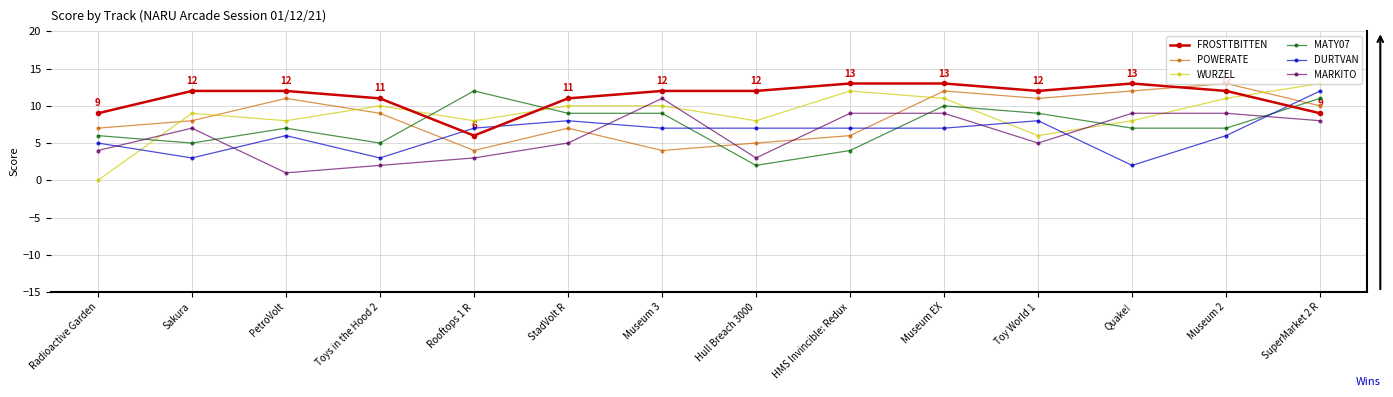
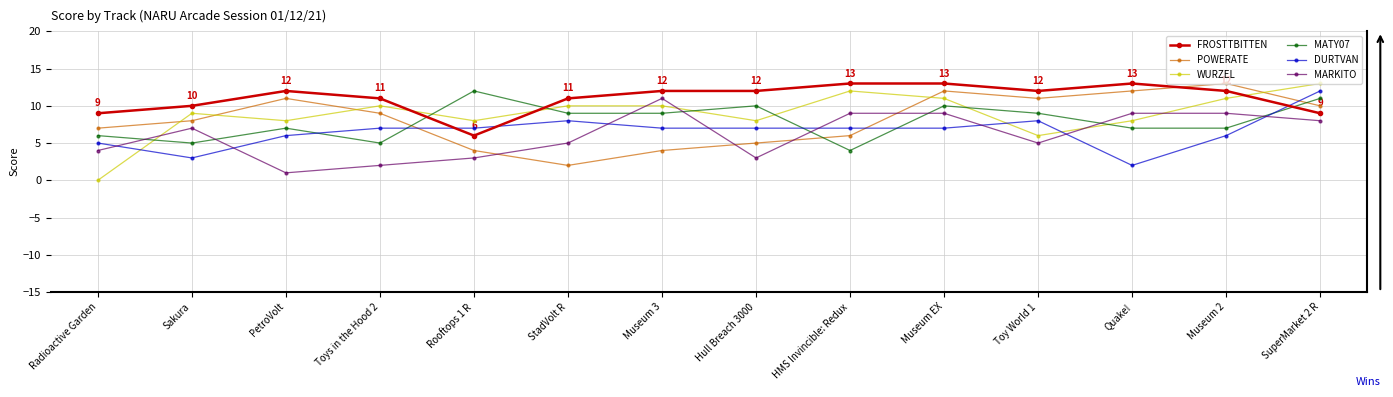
  {
    "FROSTTBITTEN": {
      "Radioactive Garden": 9,
-     "Sakura": 12,
+     "Sakura": 10,
      "PetroVolt": 12,
      "Toys in the Hood 2": 11,
      "StadVolt R": 11,
      "Museum 3": 12,
      "Hull Breach 3000": 12,
      "HMS Invincible: Redux": 13,
      "Museum EX": 13,
      "Toy World 1": 12,
      "Quake!": 13
    },
    "POWERATE": {
      "Radioactive Garden": 7,
      "Sakura": 8,
      "PetroVolt": 11,
      "Toys in the Hood 2": 9,
      "Rooftops 1 R": 4,
-     "StadVolt R": 7,
+     "StadVolt R": 2,
      "Museum 3": 4,
      "Hull Breach 3000": 5,
      "HMS Invincible: Redux": 6,
      "Museum EX": 12,
      "Toy World 1": 11,
      "Quake!": 12
    },
    "WURZEL": {
      "Radioactive Garden": 0,
      "Sakura": 9,
      "PetroVolt": 8,
      "Toys in the Hood 2": 10,
      "StadVolt R": 10,
      "Museum 3": 10,
      "Hull Breach 3000": 8,
      "HMS Invincible: Redux": 12,
      "Museum EX": 11,
      "Toy World 1": 6,
      "Quake!": 8,
      "Museum 2": 11
    },
    "MATY07": {
      "Radioactive Garden": 6,
      "Sakura": 5,
      "PetroVolt": 7,
      "Toys in the Hood 2": 5,
      "Rooftops 1 R": 12,
      "StadVolt R": 9,
      "Museum 3": 9,
-     "Hull Breach 3000": 2,
+     "Hull Breach 3000": 10,
      "HMS Invincible: Redux": 4,
      "Museum EX": 10,
      "Toy World 1": 9,
      "Quake!": 7,
      "Museum 2": 7
    },
    "DURTVAN": {
      "Radioactive Garden": 5,
      "Sakura": 3,
      "PetroVolt": 6,
-     "Toys in the Hood 2": 3,
+     "Toys in the Hood 2": 7,
      "StadVolt R": 8,
      "Museum 3": 7,
      "Hull Breach 3000": 7,
      "HMS Invincible: Redux": 7,
      "Museum EX": 7,
      "Toy World 1": 8,
      "Quake!": 2,
      "Museum 2": 6,
      "SuperMarket 2 R": 12
    },
    "MARKITO": {
      "Radioactive Garden": 4,
      "Sakura": 7,
      "PetroVolt": 1,
      "Toys in the Hood 2": 2,
      "Rooftops 1 R": 3,
      "StadVolt R": 5,
      "Museum 3": 11,
      "Hull Breach 3000": 3,
      "HMS Invincible: Redux": 9,
      "Museum EX": 9,
      "Toy World 1": 5,
      "Quake!": 9,
      "Museum 2": 9,
      "SuperMarket 2 R": 8
    }
  }
